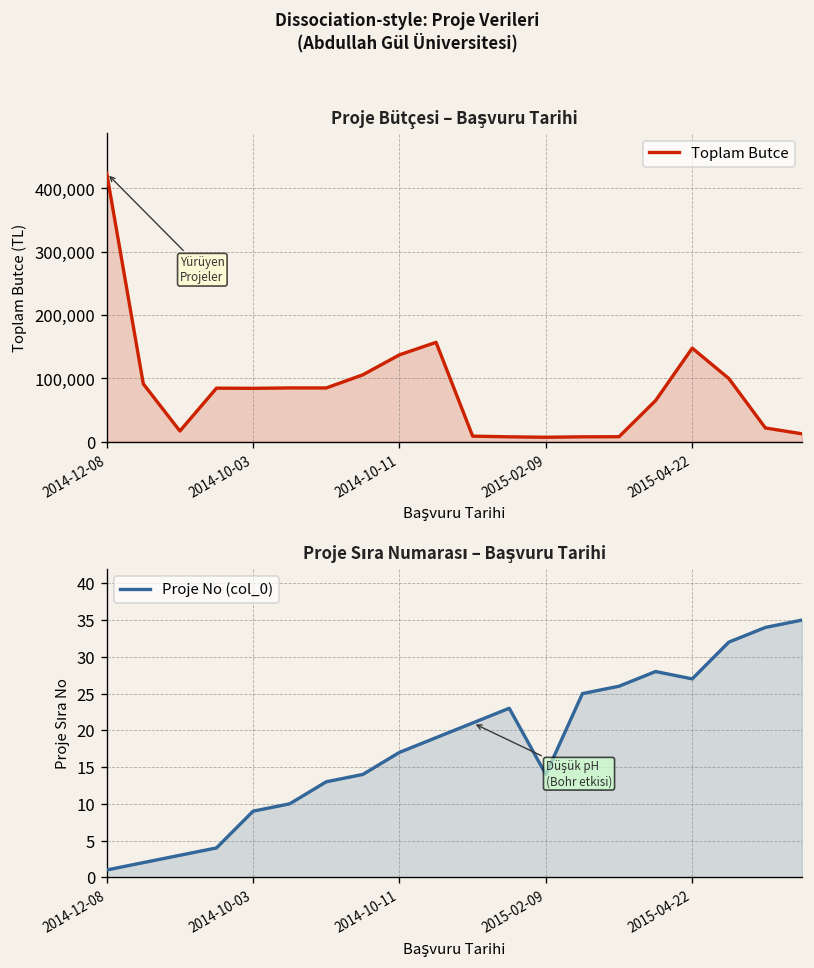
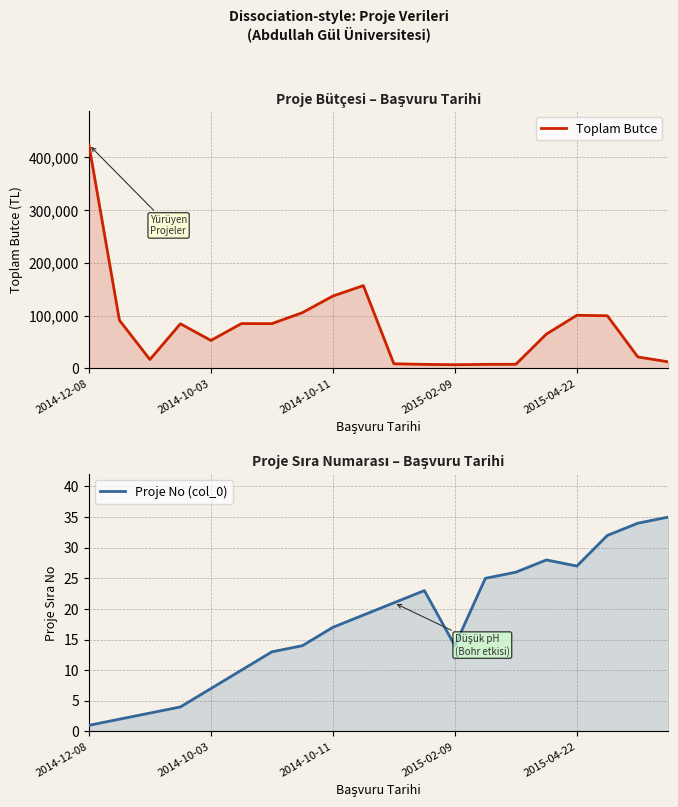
  {
    "Proje Bütçesi – Başvuru Tarihi": {
      "2014-12-08": "420,000",
-     "2014-10-03": "80,000",
+     "2014-10-03": "50,000",
      "2015-02-09": "10,000",
-     "2015-04-22": "150,000"
+     "2015-04-22": "100,000"
    },
    "Proje Sıra Numarası – Başvuru Tarihi": {
      "2014-12-08": "1",
-     "2014-10-03": "9",
+     "2014-10-03": "7",
      "2015-04-22": "27"
    }
  }
